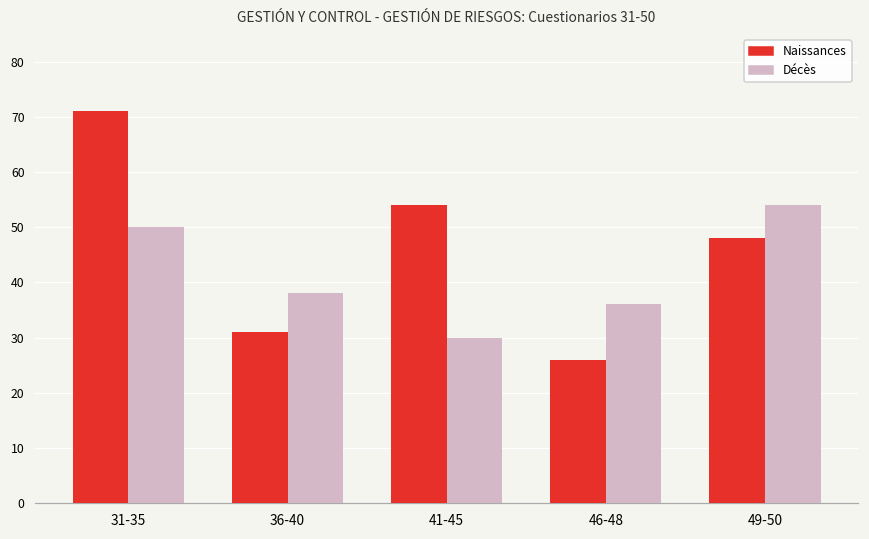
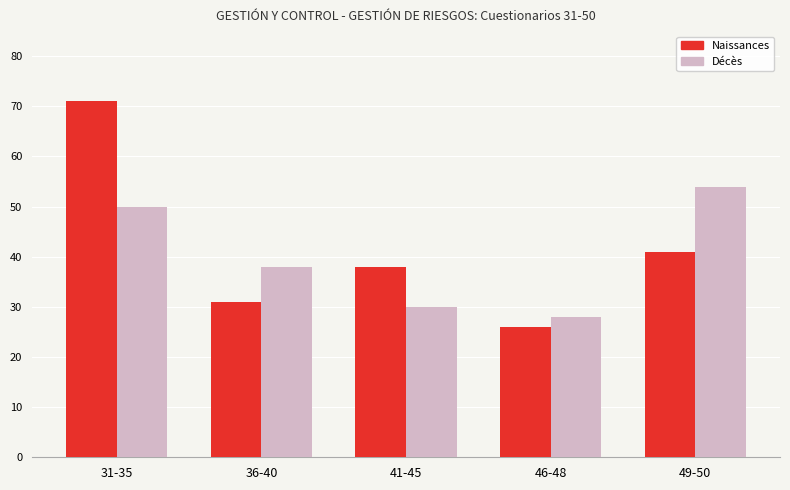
  {
    "Naissances": {
      "31-35": 71,
      "36-40": 31,
-     "41-45": 54,
+     "41-45": 38,
      "46-48": 26,
-     "49-50": 48
+     "49-50": 41
    },
    "Décès": {
      "31-35": 50,
      "36-40": 38,
      "41-45": 30,
-     "46-48": 36,
+     "46-48": 28,
      "49-50": 54
    }
  }
